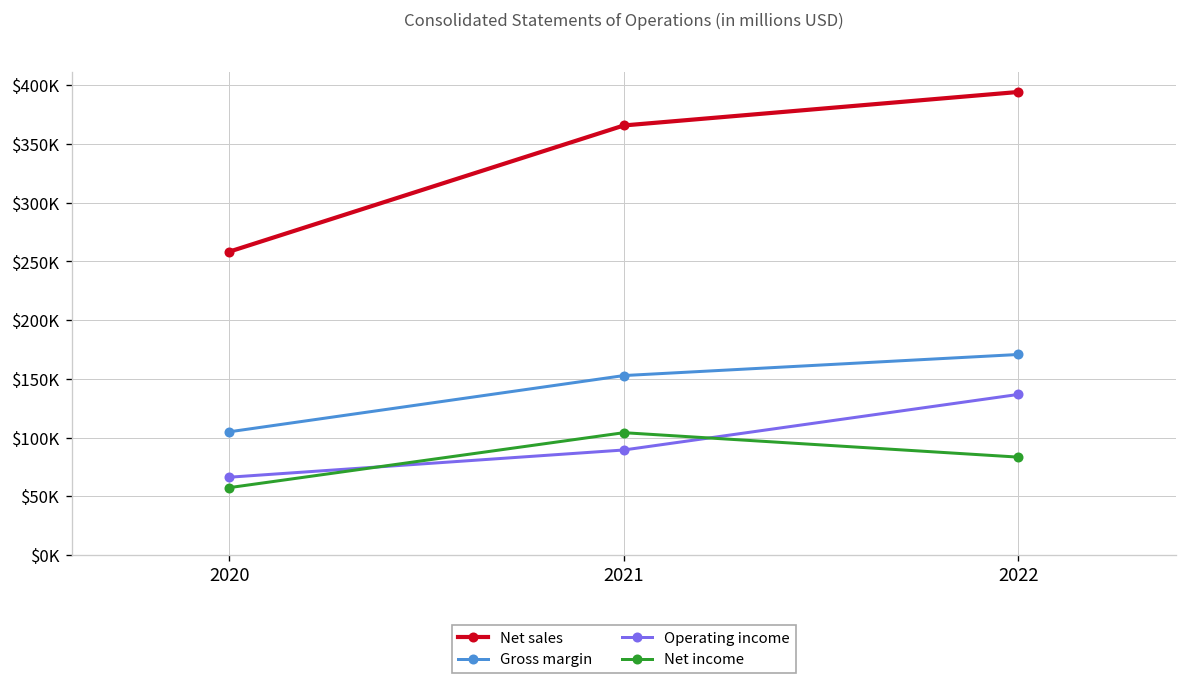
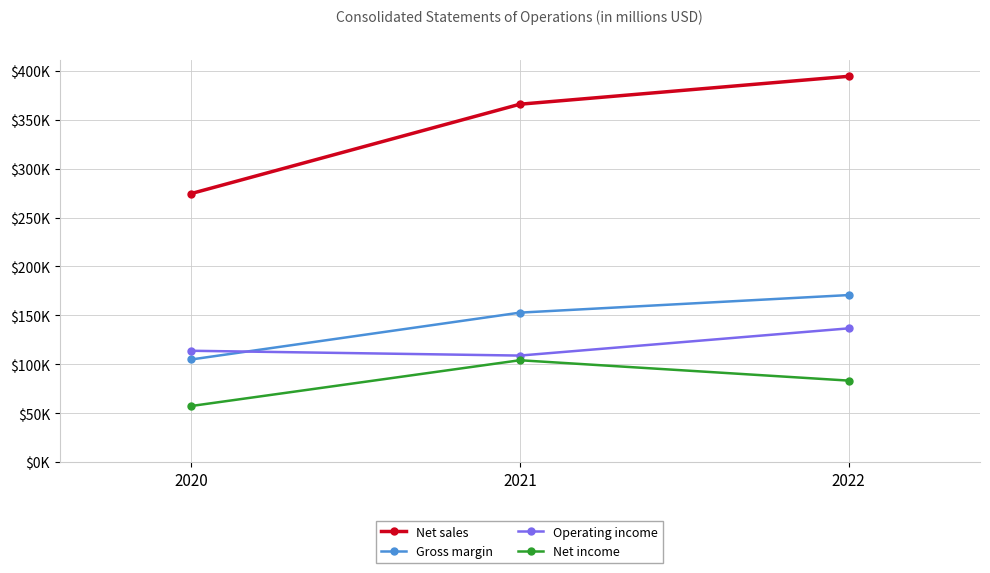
  {
    "Net sales": {
-     "2020": "$260000",
+     "2020": "$270000",
      "2021": "$370000",
      "2022": "$390000"
    },
    "Gross margin": {
      "2020": "$100000",
      "2021": "$150000",
      "2022": "$170000"
    },
    "Operating income": {
-     "2020": "$70000",
-     "2021": "$90000",
+     "2020": "$110000",
+     "2021": "$110000",
      "2022": "$140000"
    },
    "Net income": {
      "2020": "$60000",
      "2021": "$100000",
      "2022": "$80000"
    }
  }
